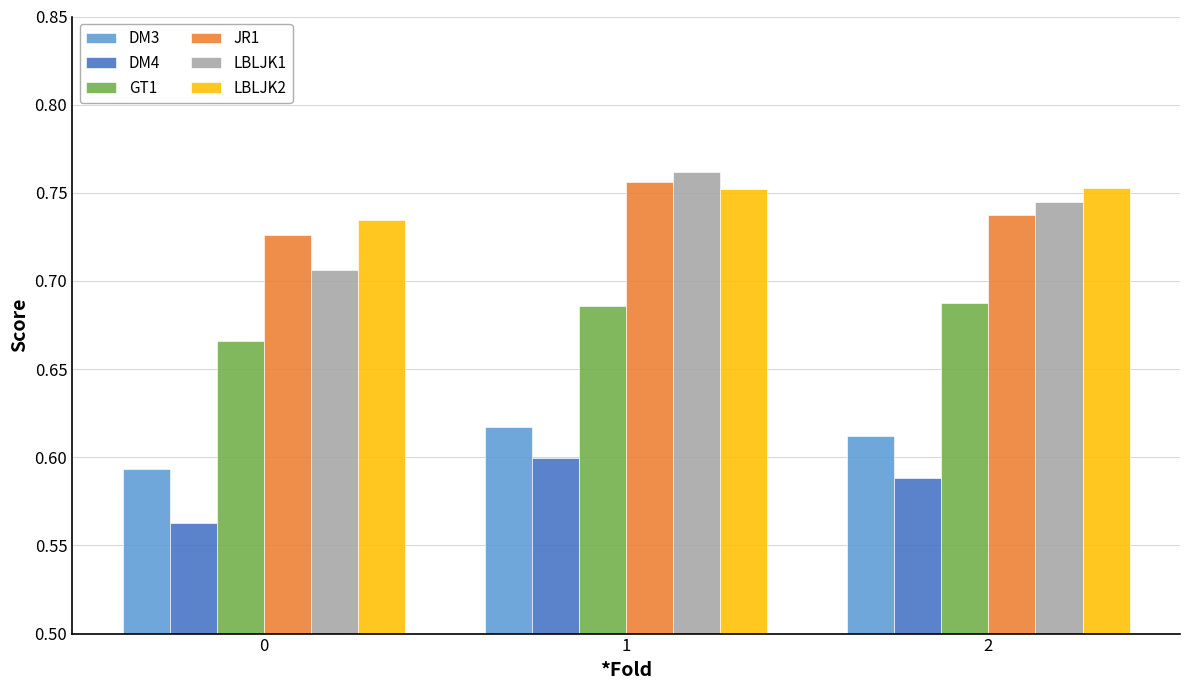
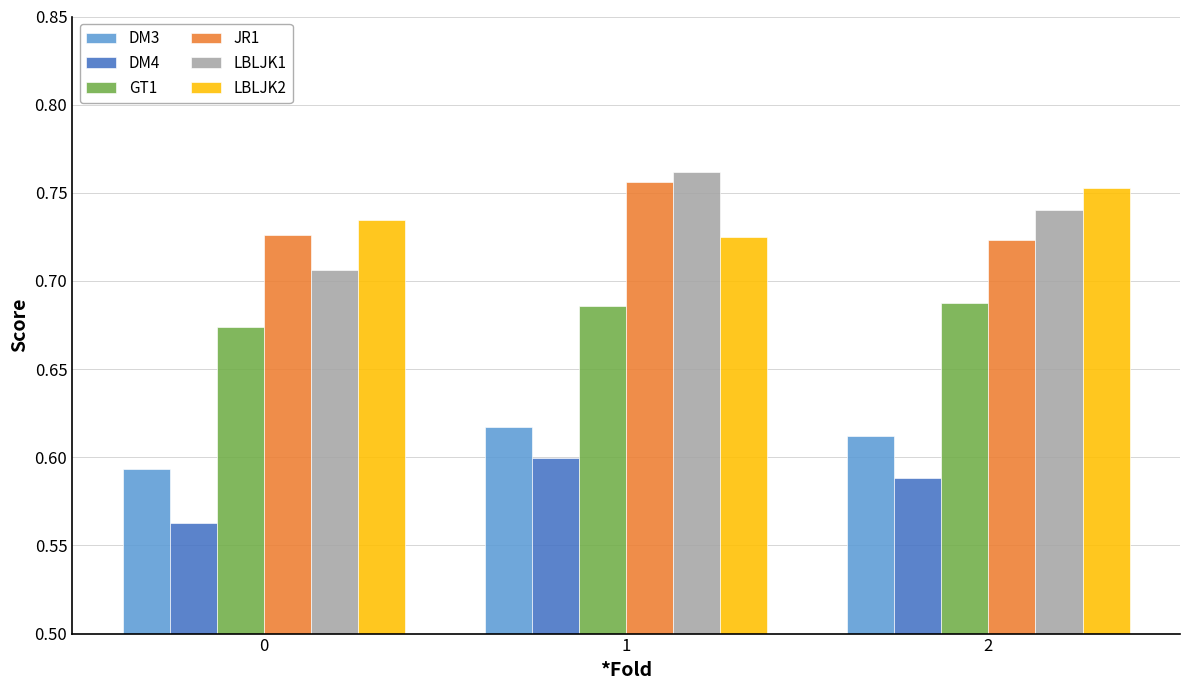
  {
    "GT1": {
-     "0": 0.666,
+     "0": 0.674,
      "1": 0.686,
      "2": 0.688
    },
    "JR1": {
      "0": 0.726,
      "1": 0.756,
-     "2": 0.737
+     "2": 0.723
    },
    "LBLJK1": {
      "0": 0.706,
      "1": 0.762,
-     "2": 0.745
+     "2": 0.740
    },
    "LBLJK2": {
      "0": 0.735,
-     "1": 0.752,
+     "1": 0.725,
      "2": 0.753
    }
  }
